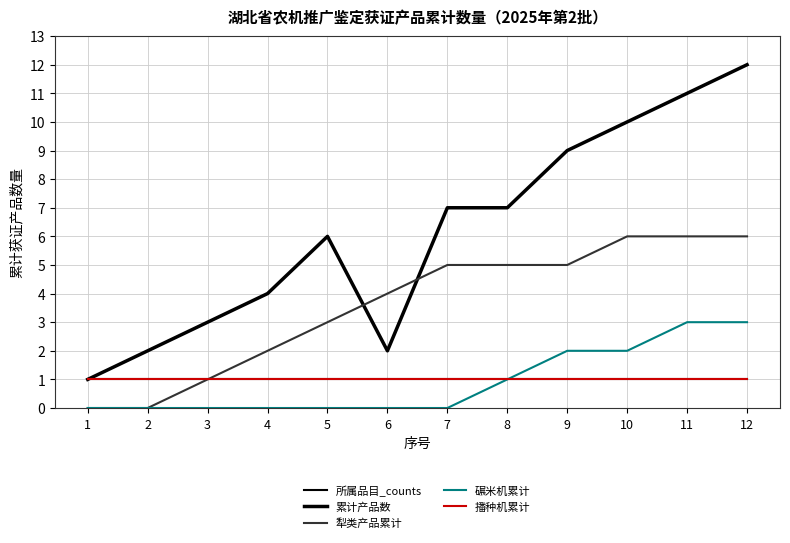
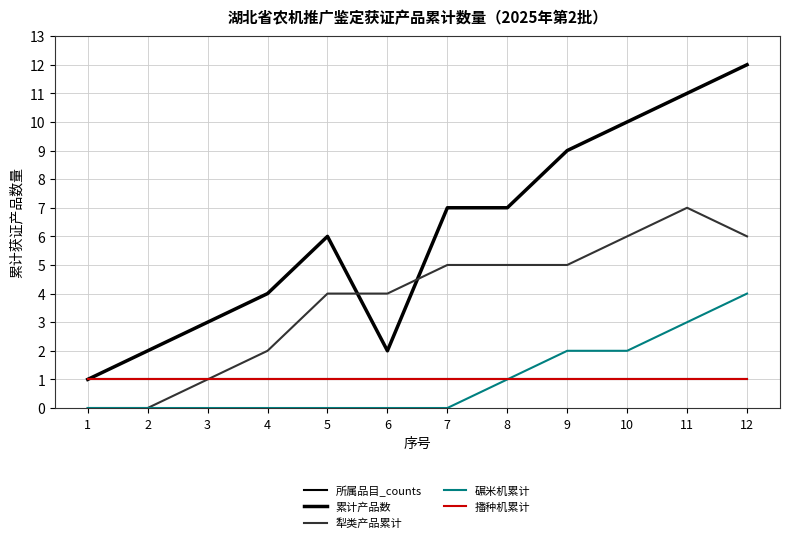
  {
    "播种机累计": {
      "2": 1,
      "4": 1,
      "5": 1,
      "6": 1,
      "7": 1,
      "9": 1,
      "10": 1,
      "11": 1,
      "12": 1
    },
    "累计产品数": {
      "2": 2,
      "3": 3,
      "4": 4,
      "5": 6,
      "6": 2,
      "7": 7,
      "8": 7,
      "9": 9,
      "10": 10,
      "11": 11,
      "12": 12
    },
    "犁类产品累计": {
      "4": 2,
-     "5": 3,
+     "5": 4,
      "6": 4,
      "7": 5,
      "8": 5,
      "9": 5,
      "10": 6,
-     "11": 6,
+     "11": 7,
      "12": 6
    },
    "碾米机累计": {
      "3": 0,
      "4": 0,
      "5": 0,
      "6": 0,
      "7": 0,
      "9": 2,
      "10": 2,
      "11": 3,
-     "12": 3
+     "12": 4
    }
  }
